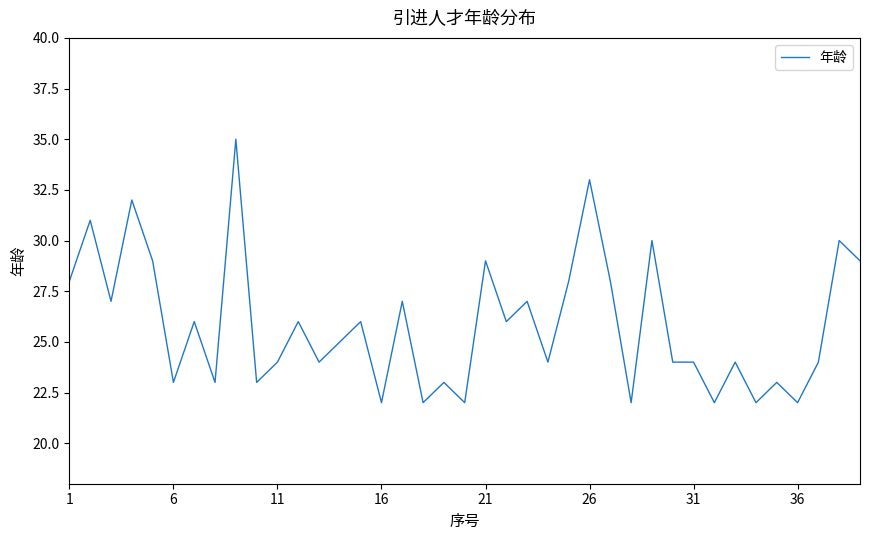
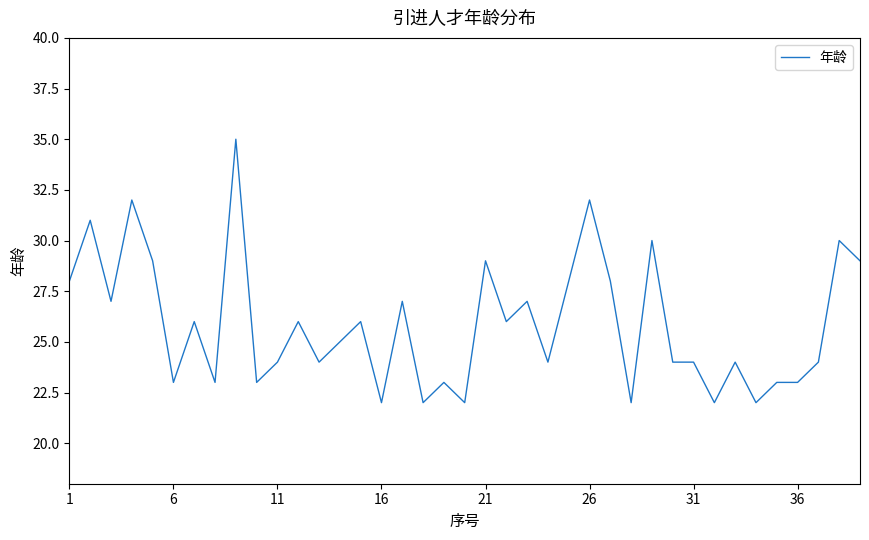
  {
    "1": 28,
    "6": 23,
    "11": 24,
    "16": 22,
    "21": 29,
-   "26": 33,
+   "26": 32,
    "31": 24,
-   "36": 22
+   "36": 23
  }
